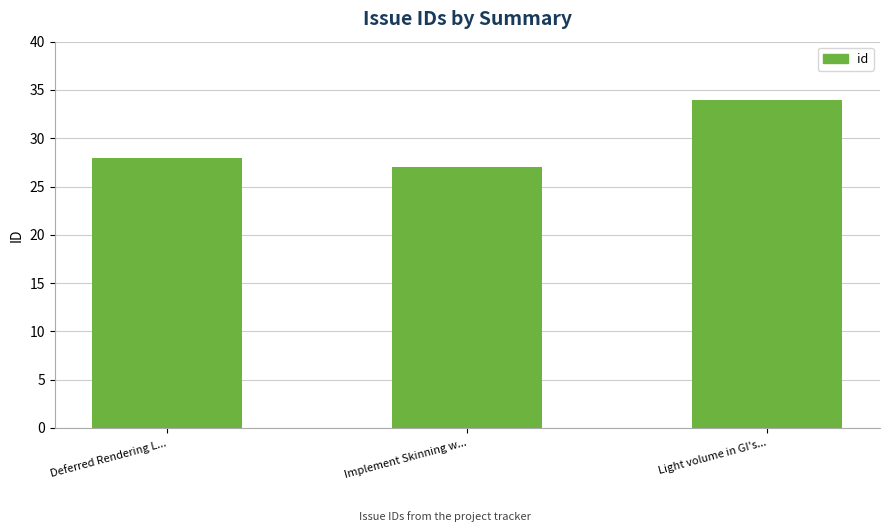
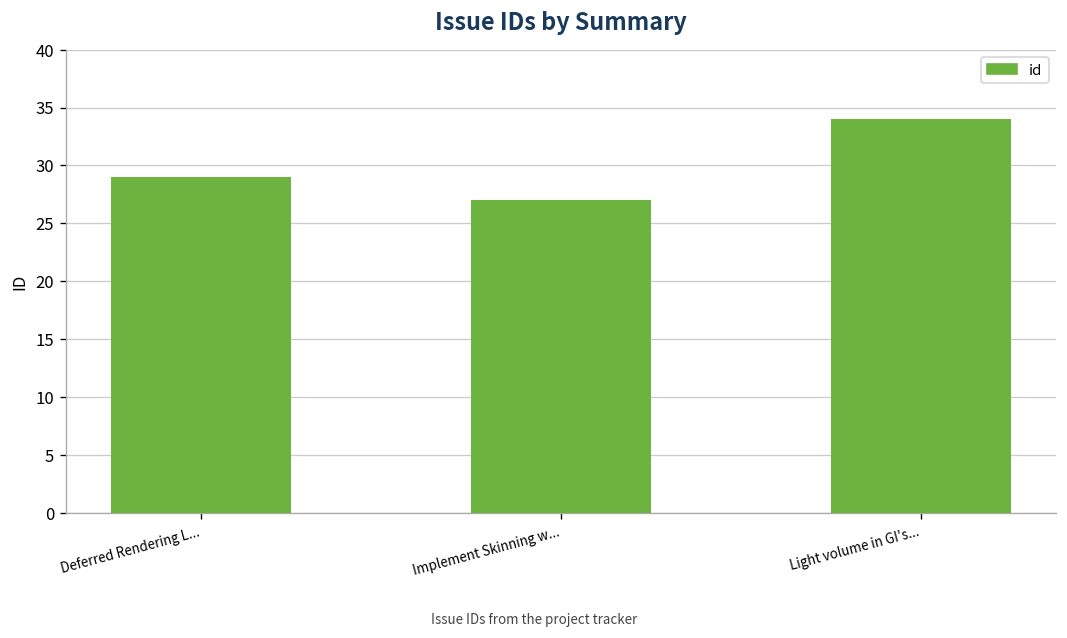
  {
-   "Deferred Rendering L...": 28,
+   "Deferred Rendering L...": 29,
    "Implement Skinning w...": 27,
    "Light volume in GI's...": 34
  }
